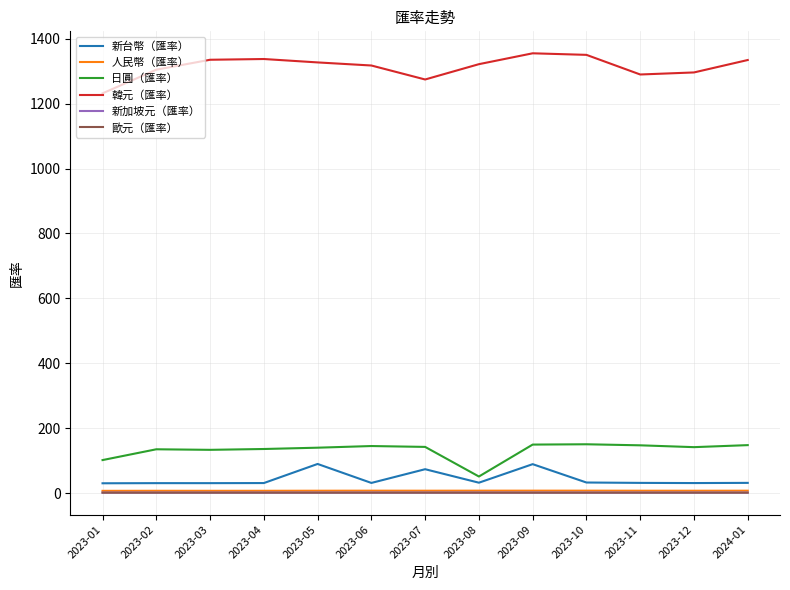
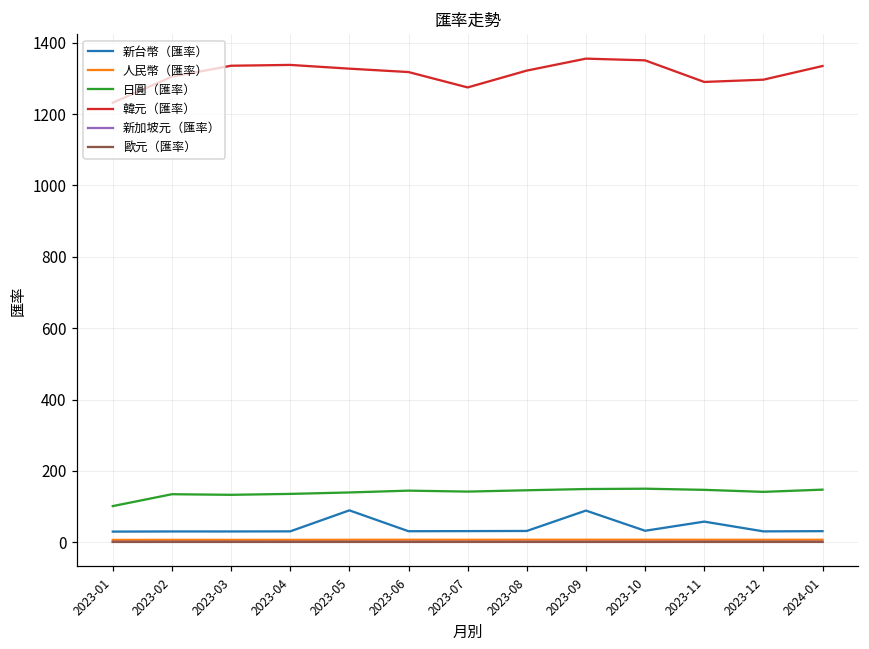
  {
    "新台幣（匯率）": {
      "2023-01": 30,
      "2023-02": 30,
      "2023-03": 30,
      "2023-04": 30,
      "2023-05": 90,
      "2023-06": 30,
-     "2023-07": 70,
+     "2023-07": 30,
      "2023-08": 30,
      "2023-09": 90,
      "2023-10": 30,
-     "2023-11": 30,
+     "2023-11": 60,
      "2023-12": 30,
      "2024-01": 30
    },
    "日圓（匯率）": {
      "2023-01": 100,
      "2023-02": 130,
      "2023-03": 130,
      "2023-04": 140,
      "2023-05": 140,
      "2023-06": 140,
      "2023-07": 140,
-     "2023-08": 50,
+     "2023-08": 150,
      "2023-09": 150,
      "2023-10": 150,
      "2023-11": 150,
      "2023-12": 140,
      "2024-01": 150
    },
    "韓元（匯率）": {
      "2023-03": 1340,
      "2023-04": 1340,
      "2023-05": 1330,
      "2023-06": 1320,
      "2023-07": 1270,
      "2023-08": 1320,
      "2023-09": 1360,
      "2023-10": 1350,
      "2023-11": 1290,
      "2023-12": 1300,
      "2024-01": 1330
    }
  }
